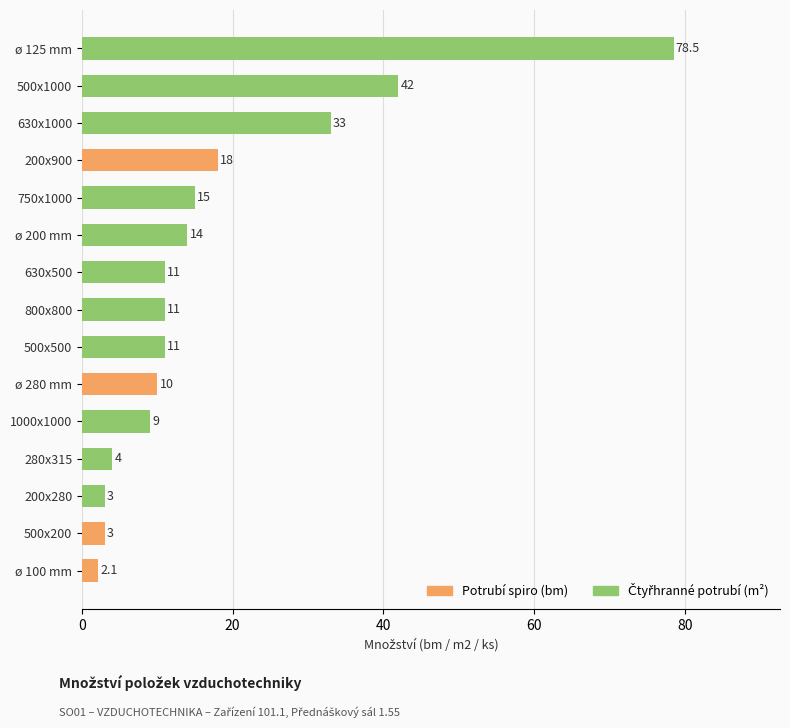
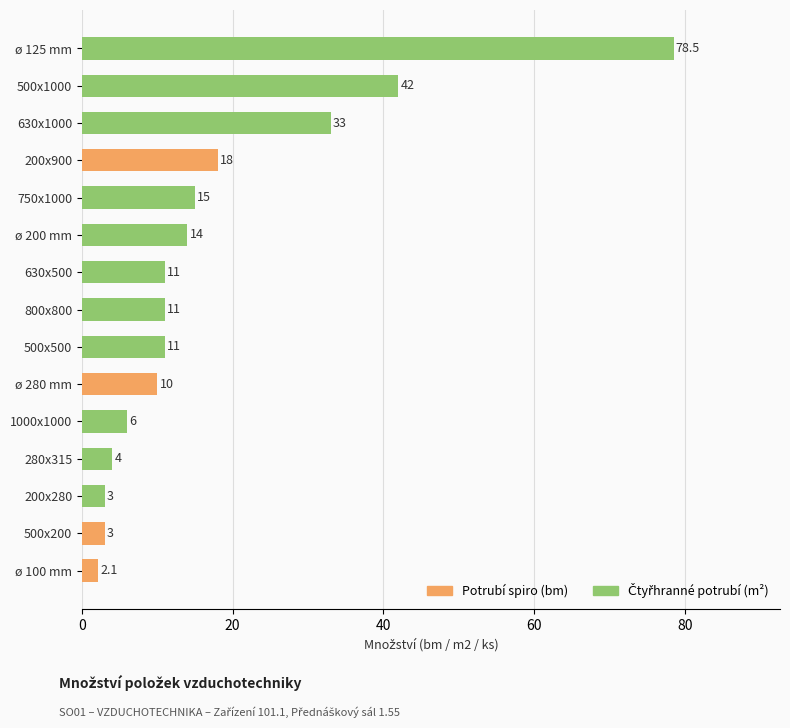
  {
    "ø 125 mm": 78.5,
    "500x1000": 42,
    "630x1000": 33,
    "200x900": 18,
    "750x1000": 15,
    "ø 200 mm": 14,
    "630x500": 11,
    "800x800": 11,
    "500x500": 11,
    "ø 280 mm": 10,
-   "1000x1000": 9,
+   "1000x1000": 6,
    "280x315": 4,
    "200x280": 3,
    "500x200": 3,
    "ø 100 mm": 2.1
  }
